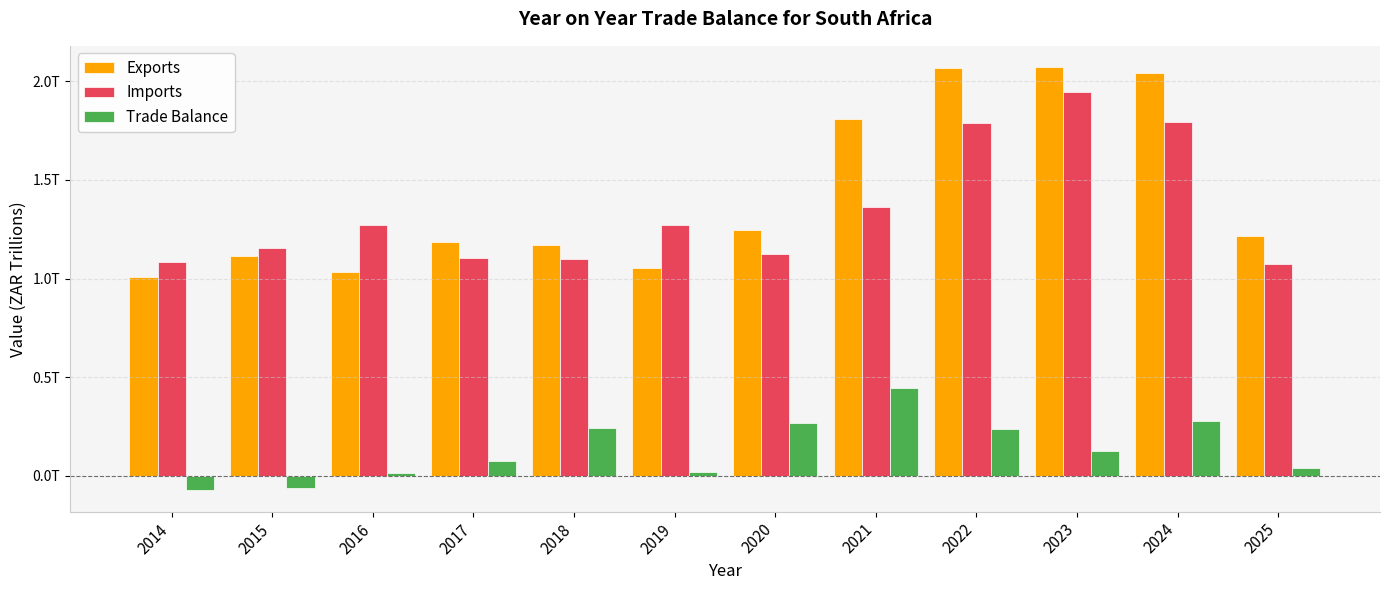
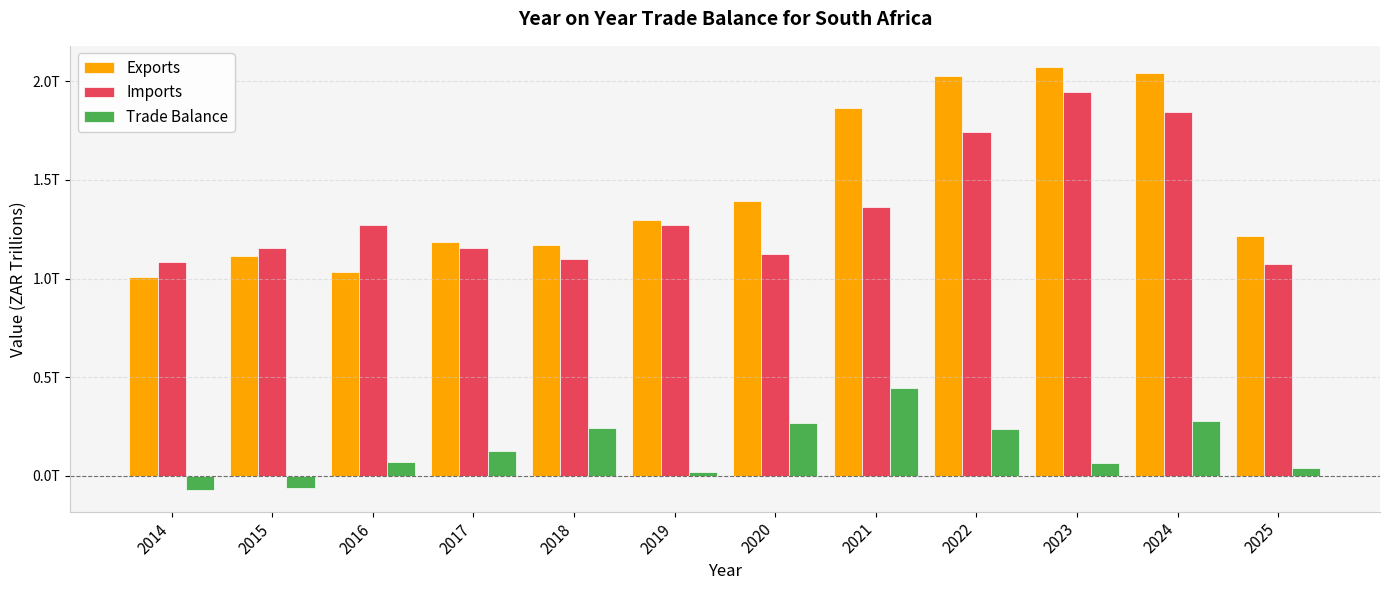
  {
    "Exports": {
      "2014": "1.01T",
      "2015": "1.11T",
      "2016": "1.03T",
      "2017": "1.18T",
      "2018": "1.17T",
-     "2019": "1.05T",
-     "2020": "1.25T",
-     "2021": "1.81T",
-     "2022": "2.07T",
+     "2019": "1.29T",
+     "2020": "1.39T",
+     "2021": "1.87T",
+     "2022": "2.03T",
      "2023": "2.07T",
      "2024": "2.04T",
      "2025": "1.22T"
    },
    "Imports": {
      "2014": "1.08T",
      "2015": "1.16T",
      "2016": "1.27T",
-     "2017": "1.11T",
+     "2017": "1.16T",
      "2018": "1.10T",
      "2019": "1.27T",
      "2020": "1.12T",
      "2021": "1.36T",
-     "2022": "1.79T",
+     "2022": "1.74T",
      "2023": "1.94T",
-     "2024": "1.80T",
+     "2024": "1.84T",
      "2025": "1.08T"
    },
    "Trade Balance": {
      "2014": "-0.07T",
      "2015": "-0.06T",
-     "2016": "0.02T",
-     "2017": "0.08T",
+     "2016": "0.07T",
+     "2017": "0.13T",
      "2018": "0.24T",
      "2019": "0.02T",
      "2020": "0.27T",
      "2021": "0.45T",
      "2022": "0.24T",
-     "2023": "0.13T",
+     "2023": "0.06T",
      "2024": "0.28T",
      "2025": "0.04T"
    }
  }
